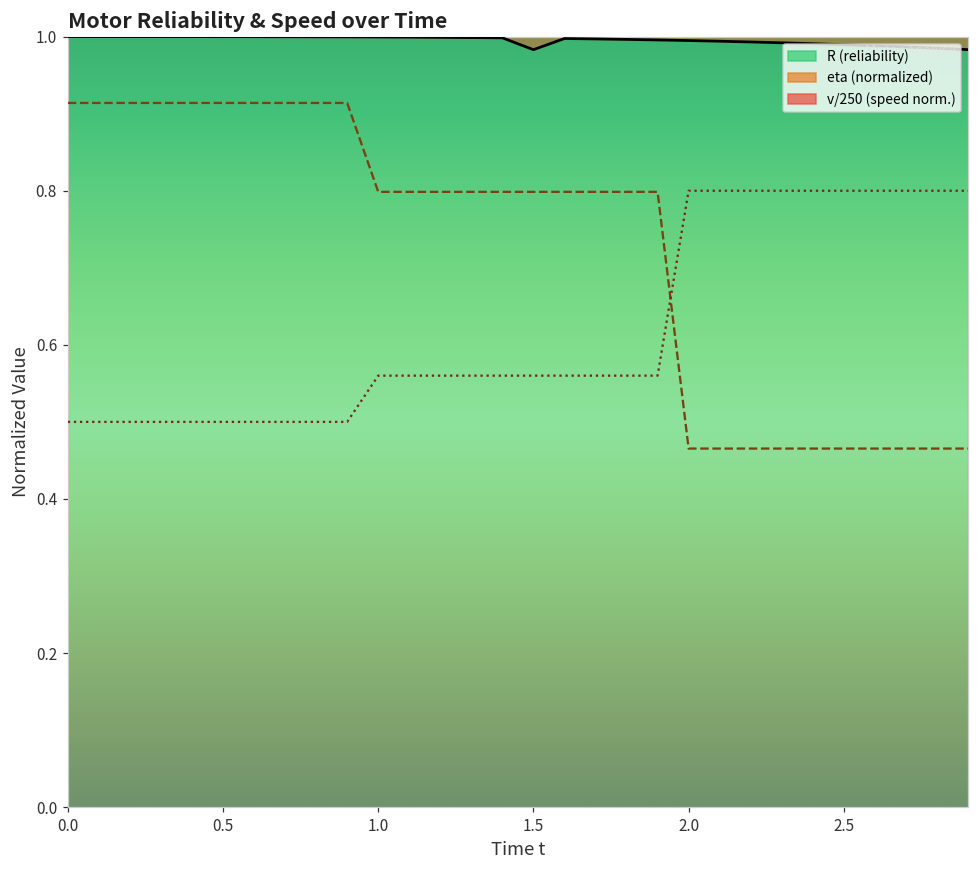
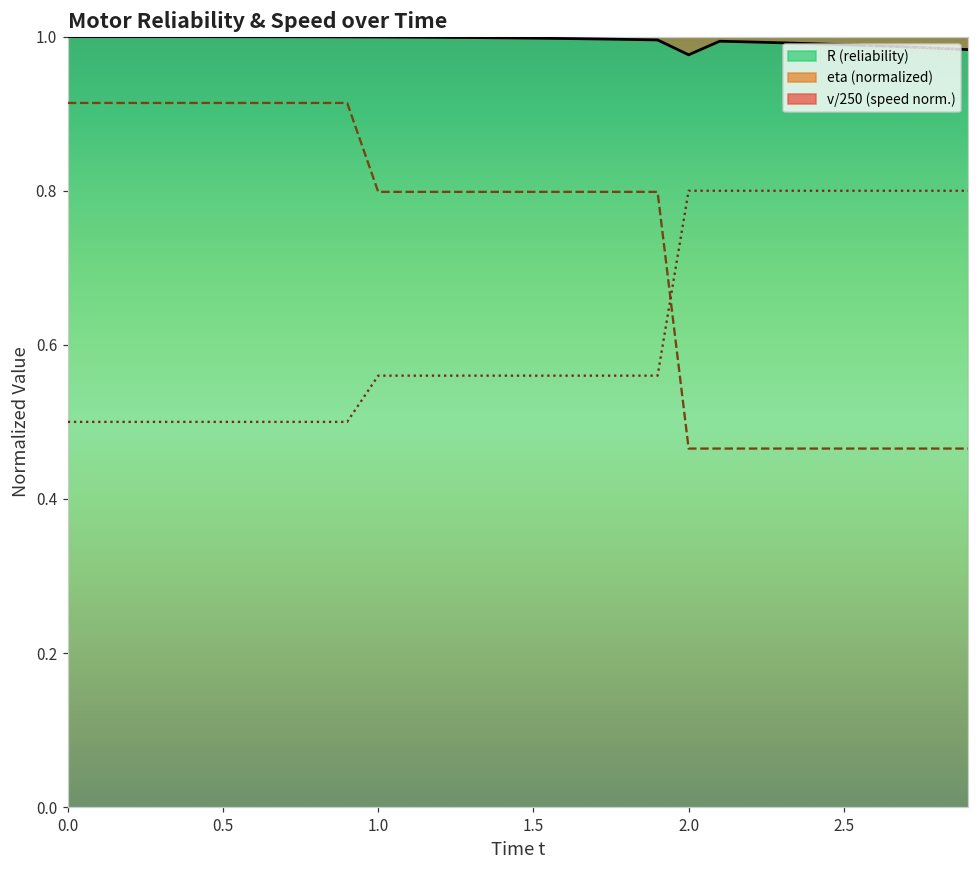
  {
    "R (reliability)": {
      "0.0": 1.00,
      "0.5": 1.00,
      "1.0": 1.00,
-     "1.5": 0.98,
-     "2.0": 0.99
+     "1.5": 1.00,
+     "2.0": 0.98
    }
  }
